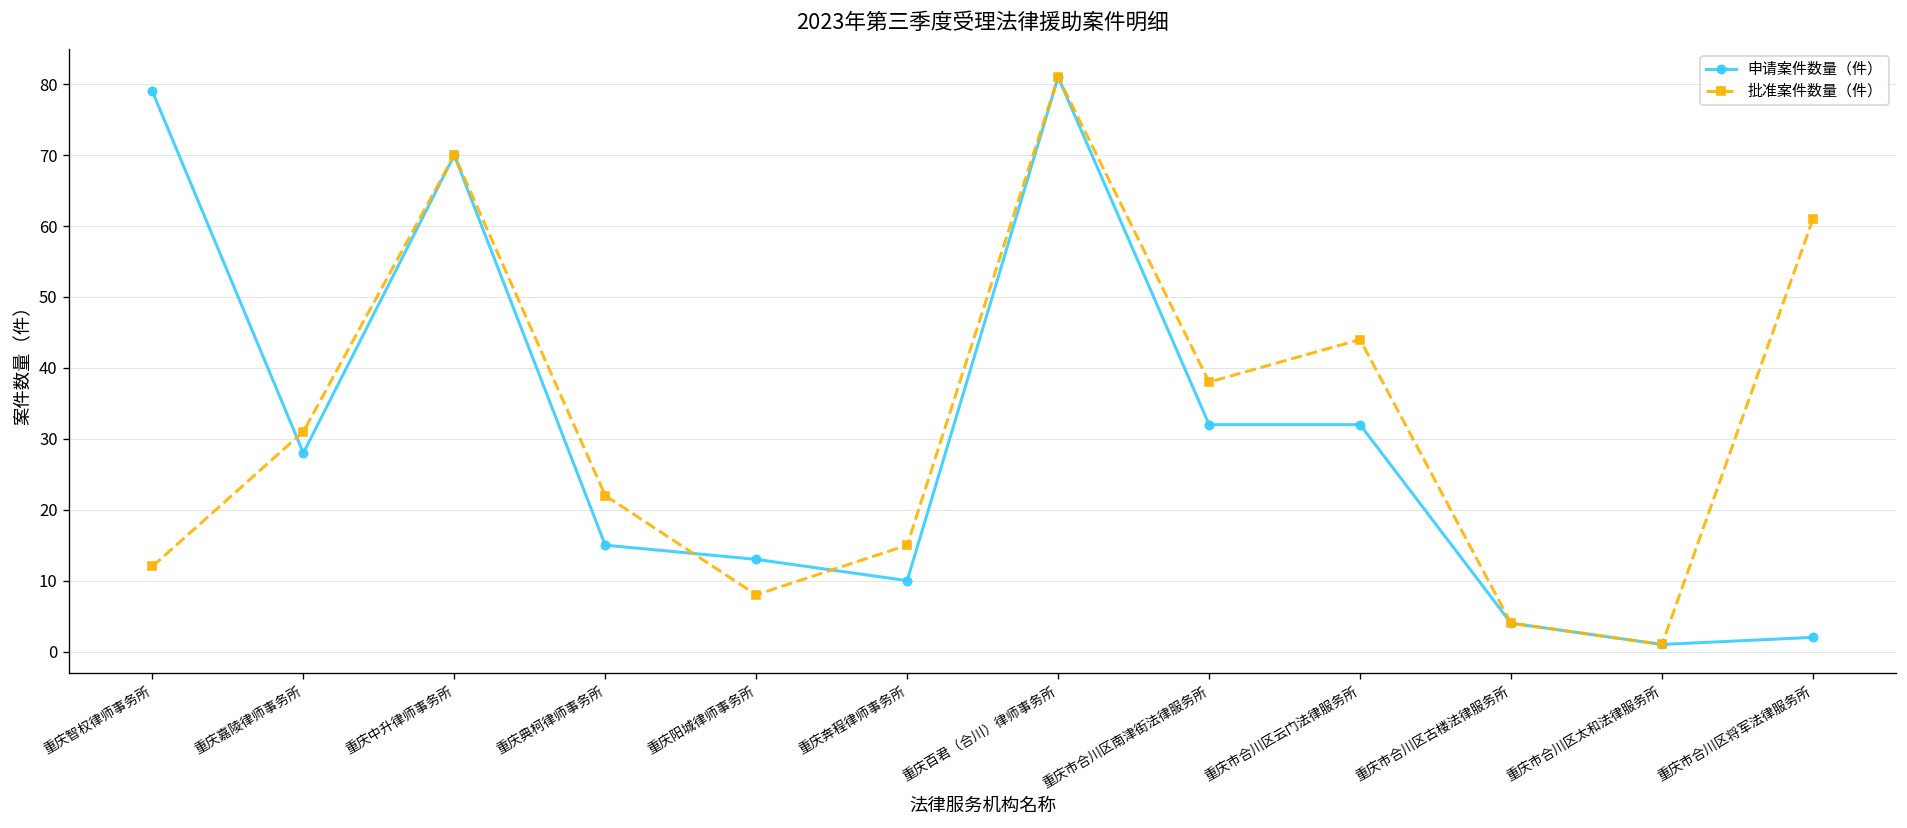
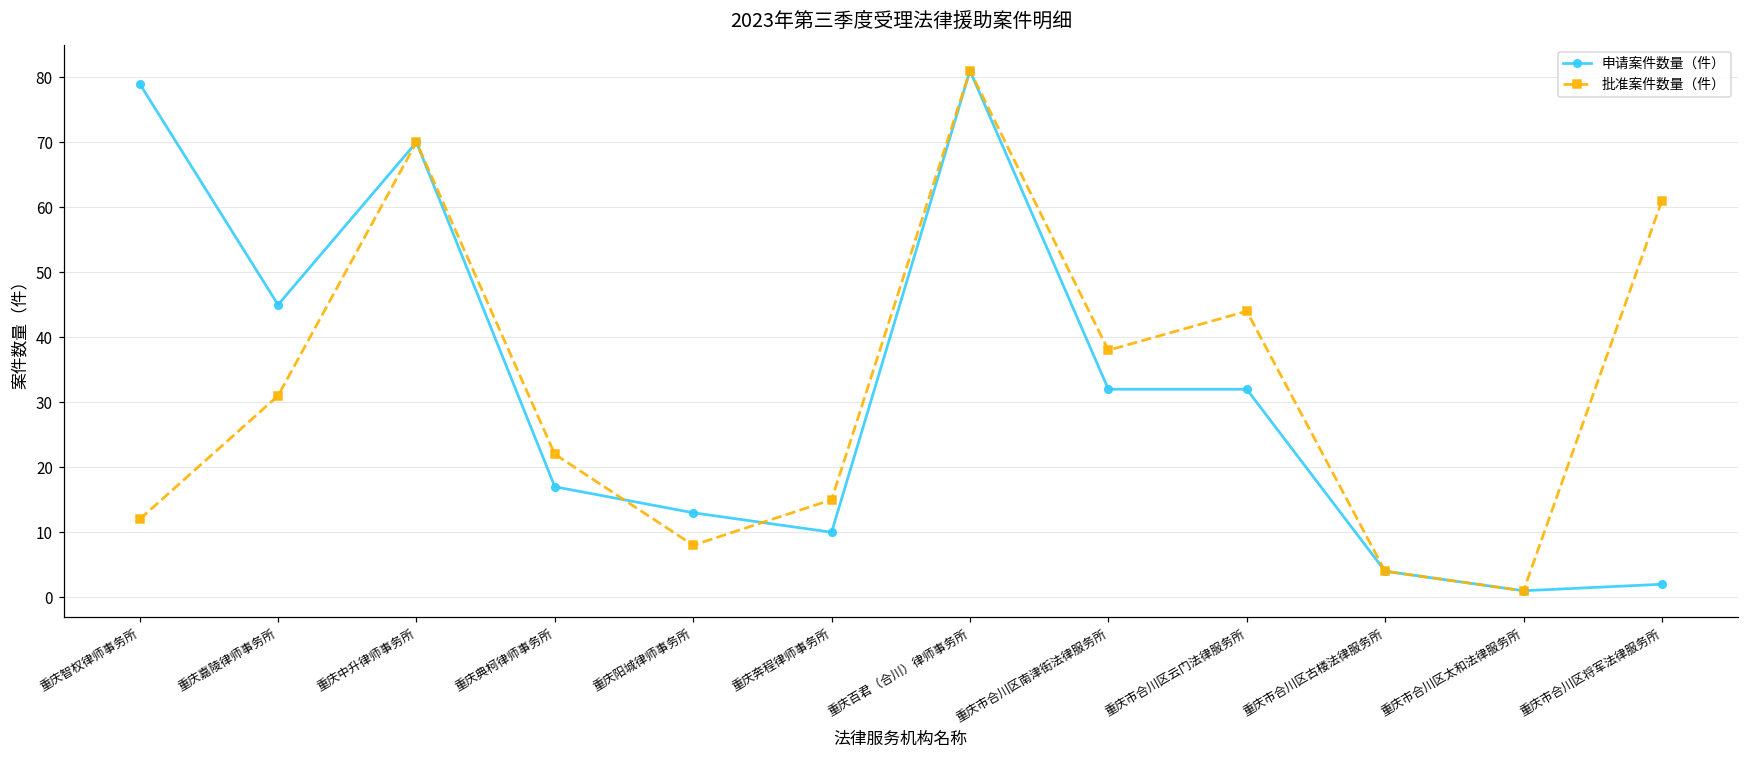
  {
    "申请案件数量（件）": {
      "重庆智权律师事务所": 79,
-     "重庆嘉陵律师事务所": 28,
-     "重庆典柯律师事务所": 15,
+     "重庆嘉陵律师事务所": 45,
+     "重庆典柯律师事务所": 17,
      "重庆阳城律师事务所": 13,
      "重庆奔程律师事务所": 10,
      "重庆市合川区南津街法律服务所": 32,
      "重庆市合川区云门法律服务所": 32,
      "重庆市合川区将军法律服务所": 2
    },
    "批准案件数量（件）": {
      "重庆智权律师事务所": 12,
      "重庆嘉陵律师事务所": 31,
      "重庆典柯律师事务所": 22,
      "重庆阳城律师事务所": 8,
      "重庆奔程律师事务所": 15,
      "重庆市合川区南津街法律服务所": 38,
      "重庆市合川区云门法律服务所": 44,
      "重庆市合川区将军法律服务所": 61
    }
  }
